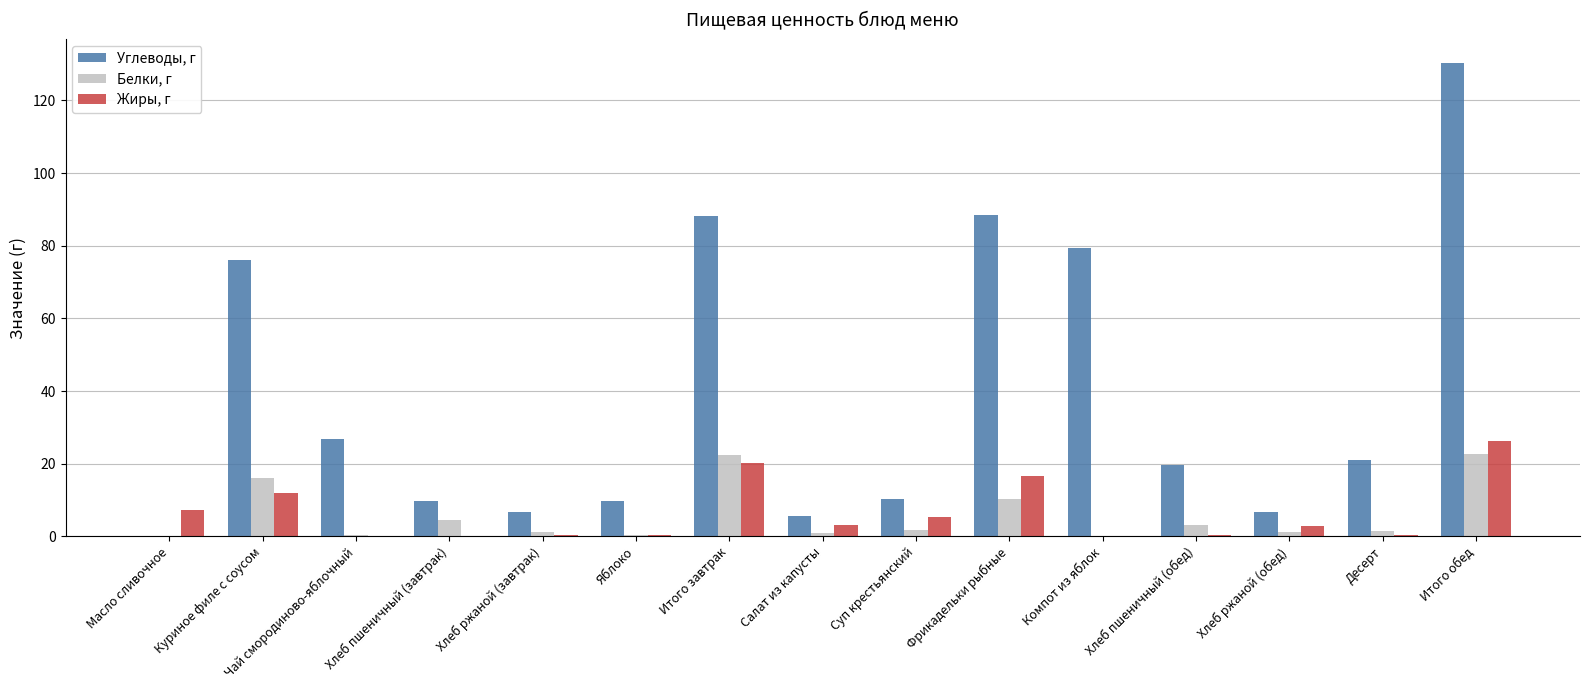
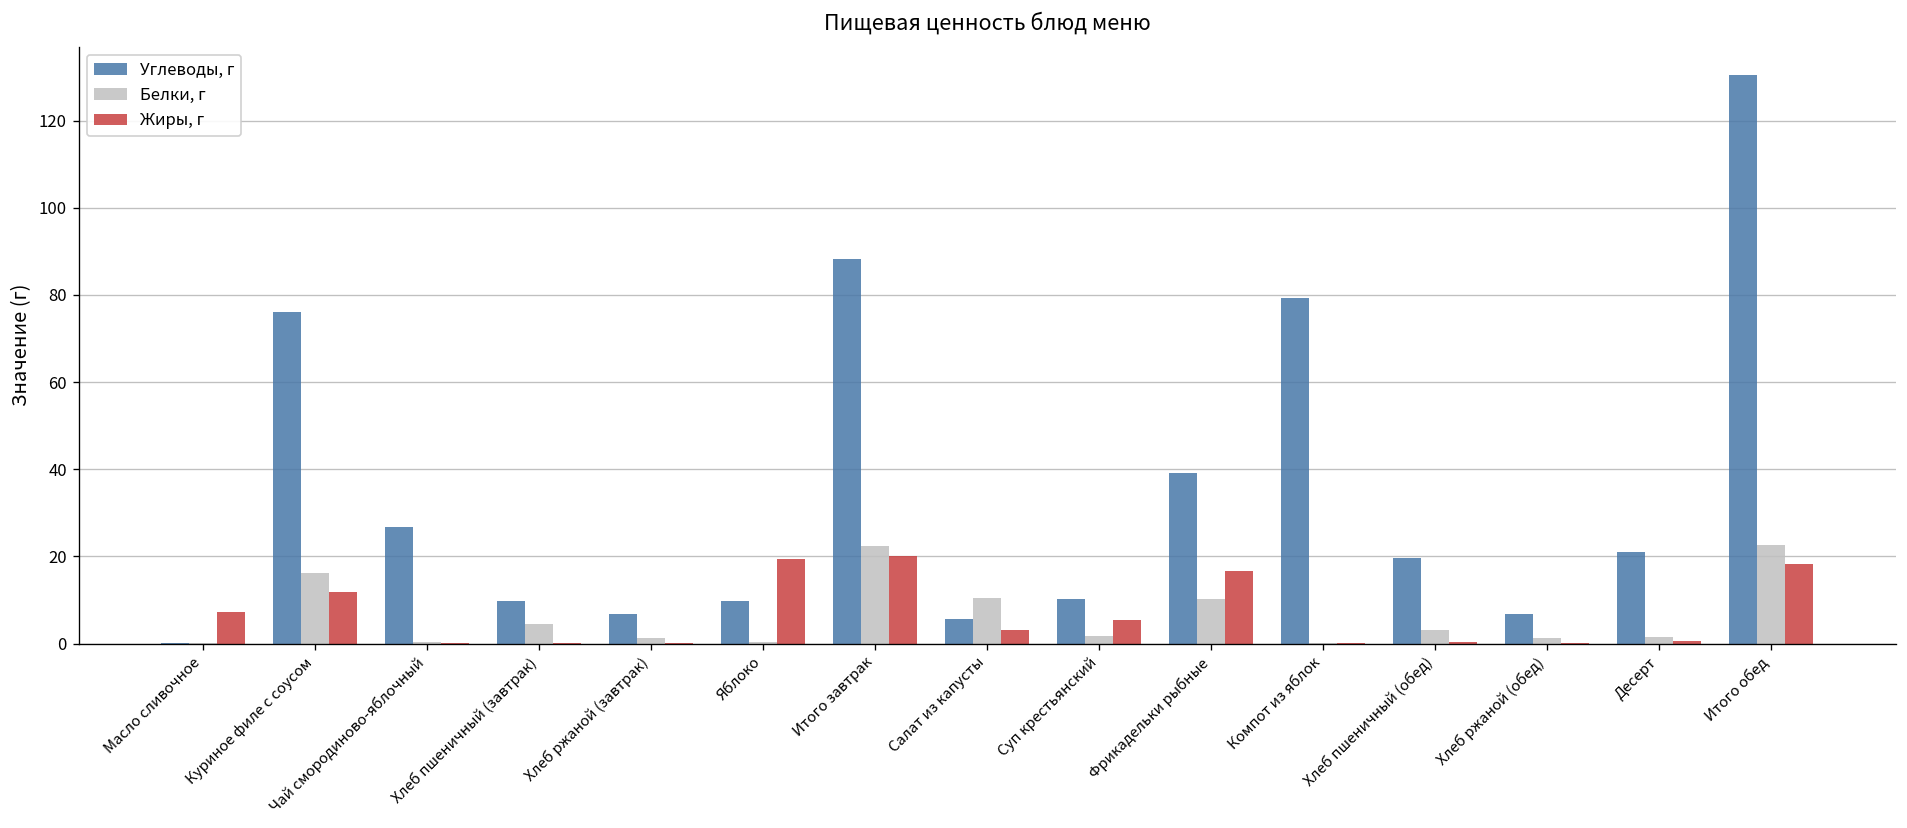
  {
    "Углеводы, г": {
      "Куриное филе с соусом": 76,
      "Чай смородиново-яблочный": 27,
      "Хлеб пшеничный (завтрак)": 10,
      "Хлеб ржаной (завтрак)": 7,
      "Яблоко": 10,
      "Итого завтрак": 88,
      "Салат из капусты": 6,
      "Суп крестьянский": 10,
-     "Фрикадельки рыбные": 88,
+     "Фрикадельки рыбные": 39,
      "Компот из яблок": 79,
      "Хлеб пшеничный (обед)": 20,
      "Хлеб ржаной (обед)": 7,
      "Десерт": 21,
      "Итого обед": 130
    },
    "Белки, г": {
      "Куриное филе с соусом": 16,
      "Хлеб пшеничный (завтрак)": 4,
      "Хлеб ржаной (завтрак)": 1,
      "Итого завтрак": 22,
-     "Салат из капусты": 1,
+     "Салат из капусты": 10,
      "Суп крестьянский": 2,
      "Фрикадельки рыбные": 10,
      "Хлеб пшеничный (обед)": 3,
      "Хлеб ржаной (обед)": 1,
      "Десерт": 2,
      "Итого обед": 23
    },
    "Жиры, г": {
      "Масло сливочное": 7,
      "Куриное филе с соусом": 12,
-     "Яблоко": 0,
+     "Яблоко": 19,
      "Итого завтрак": 20,
      "Салат из капусты": 3,
      "Суп крестьянский": 5,
      "Фрикадельки рыбные": 17,
-     "Хлеб ржаной (обед)": 3,
-     "Итого обед": 26
+     "Хлеб ржаной (обед)": 0,
+     "Итого обед": 18
    }
  }
